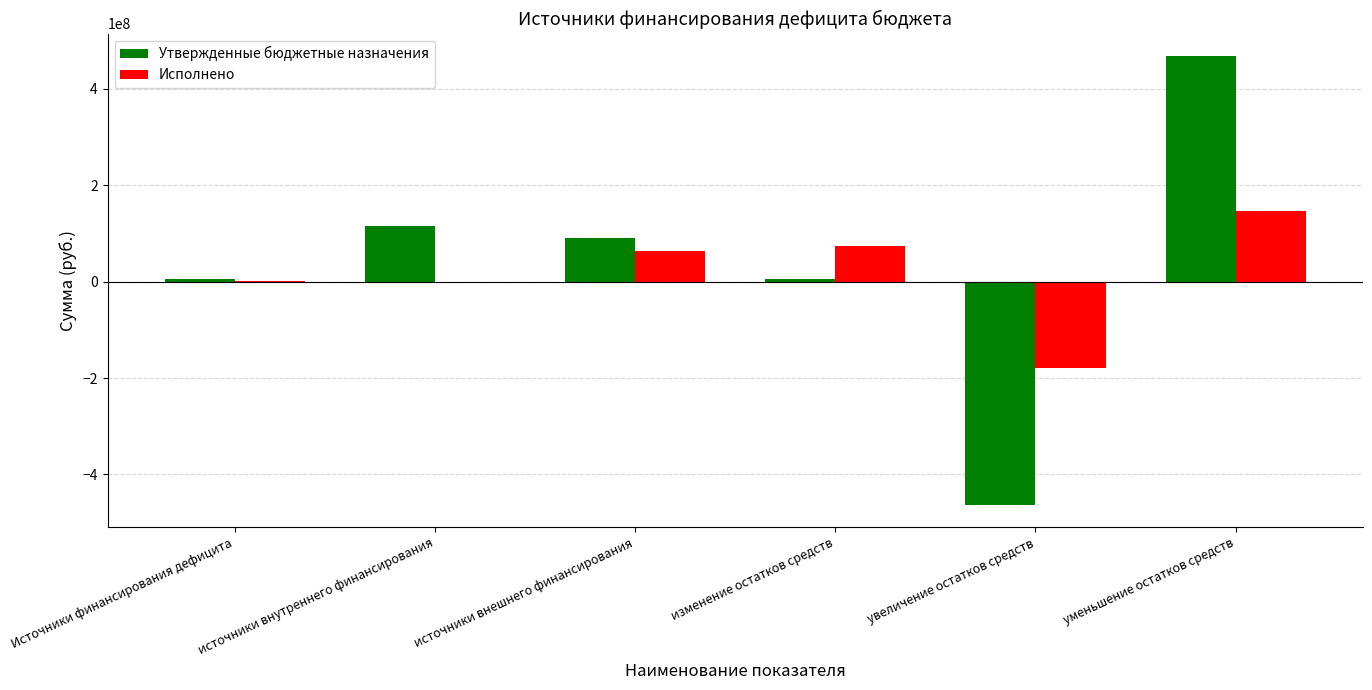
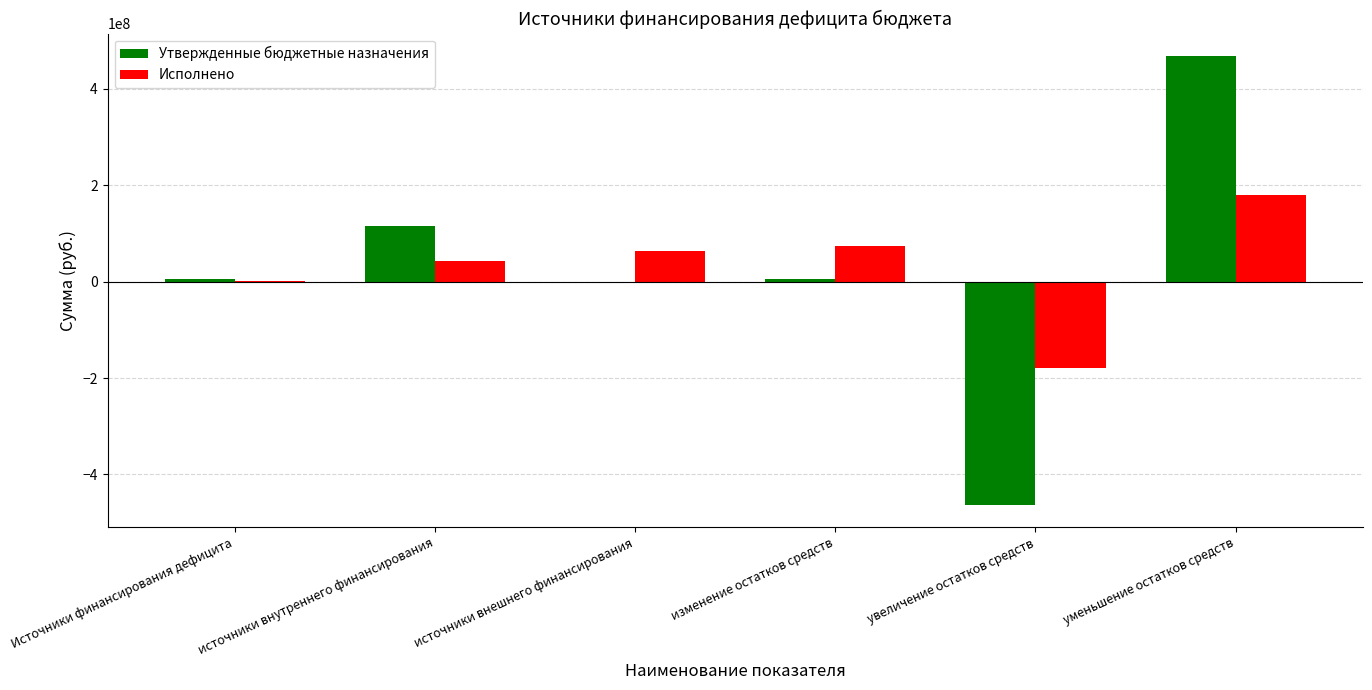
  {
    "Утвержденные бюджетные назначения": {
      "источники внутреннего финансирования": 120000000,
-     "источники внешнего финансирования": 90000000,
+     "источники внешнего финансирования": 0,
      "увеличение остатков средств": -460000000,
      "уменьшение остатков средств": 470000000
    },
    "Исполнено": {
-     "источники внутреннего финансирования": 0,
+     "источники внутреннего финансирования": 40000000,
      "источники внешнего финансирования": 60000000,
      "изменение остатков средств": 70000000,
      "увеличение остатков средств": -180000000,
-     "уменьшение остатков средств": 150000000
+     "уменьшение остатков средств": 180000000
    }
  }
